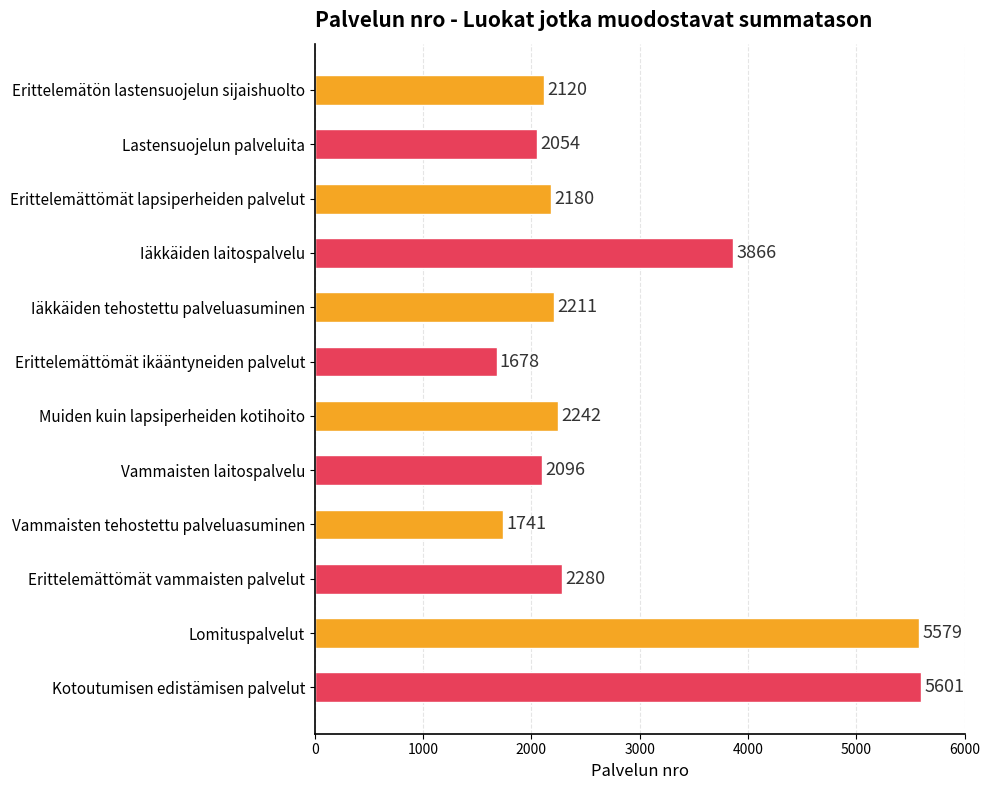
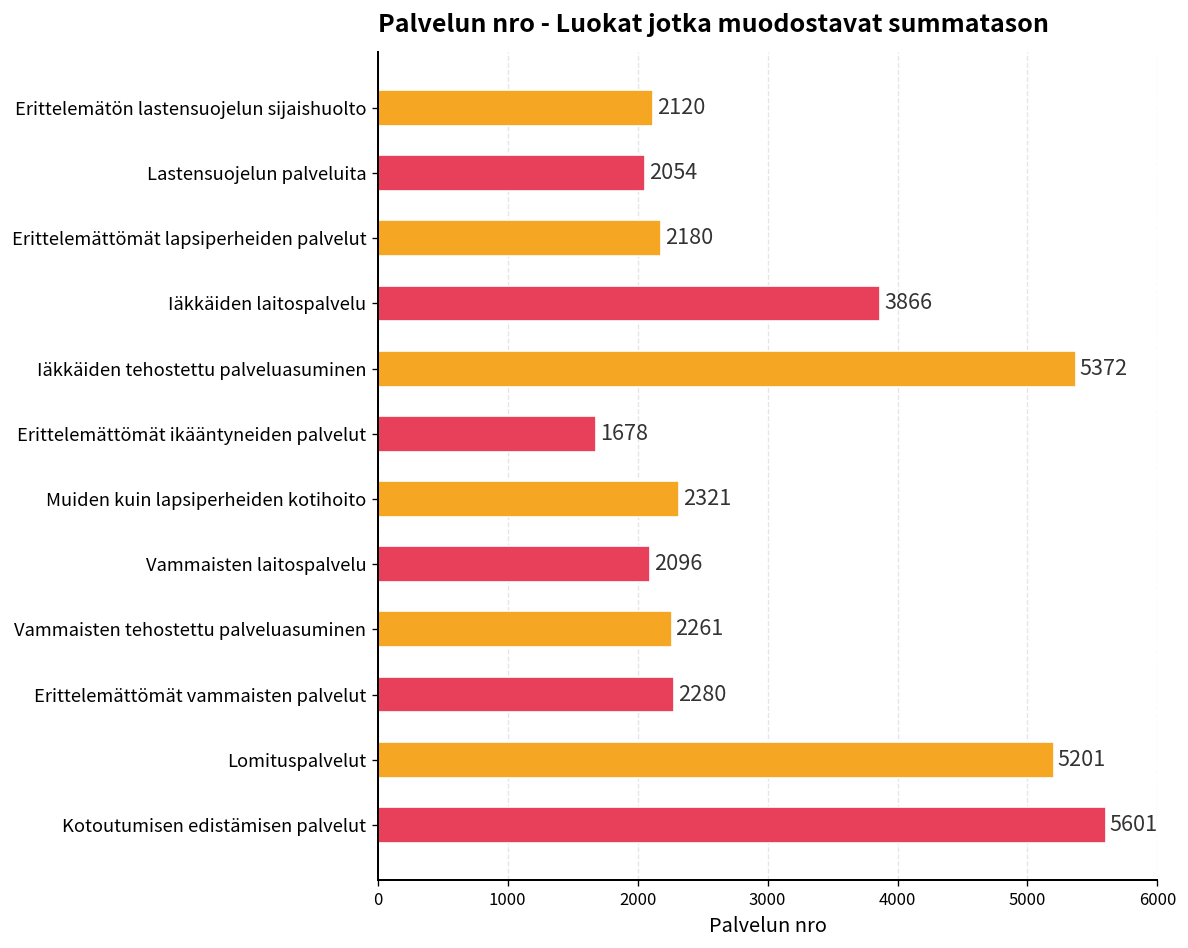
  {
    "Erittelemätön lastensuojelun sijaishuolto": 2120,
    "Lastensuojelun palveluita": 2054,
    "Erittelemättömät lapsiperheiden palvelut": 2180,
    "Iäkkäiden laitospalvelu": 3866,
-   "Iäkkäiden tehostettu palveluasuminen": 2211,
+   "Iäkkäiden tehostettu palveluasuminen": 5372,
    "Erittelemättömät ikääntyneiden palvelut": 1678,
-   "Muiden kuin lapsiperheiden kotihoito": 2242,
+   "Muiden kuin lapsiperheiden kotihoito": 2321,
    "Vammaisten laitospalvelu": 2096,
-   "Vammaisten tehostettu palveluasuminen": 1741,
+   "Vammaisten tehostettu palveluasuminen": 2261,
    "Erittelemättömät vammaisten palvelut": 2280,
-   "Lomituspalvelut": 5579,
+   "Lomituspalvelut": 5201,
    "Kotoutumisen edistämisen palvelut": 5601
  }
